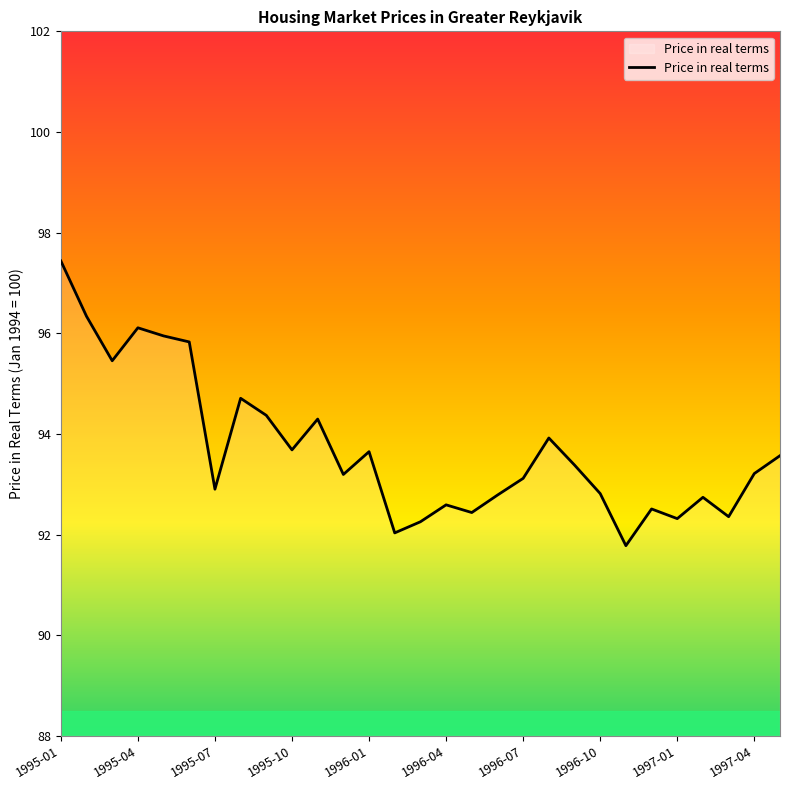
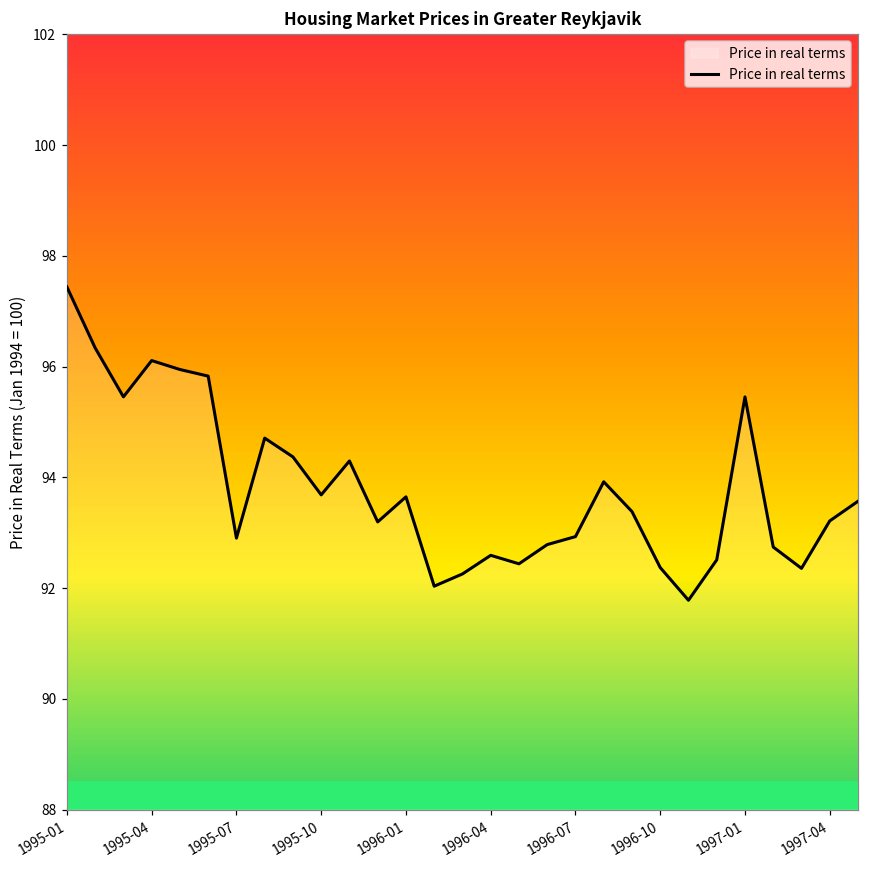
  {
    "1995-01": 97.4,
    "1995-04": 96.1,
    "1995-07": 92.9,
    "1995-10": 93.7,
    "1996-01": 93.6,
    "1996-04": 92.6,
-   "1996-07": 93.1,
-   "1996-10": 92.8,
-   "1997-01": 92.3,
+   "1996-07": 92.9,
+   "1996-10": 92.4,
+   "1997-01": 95.5,
    "1997-04": 93.2
  }
